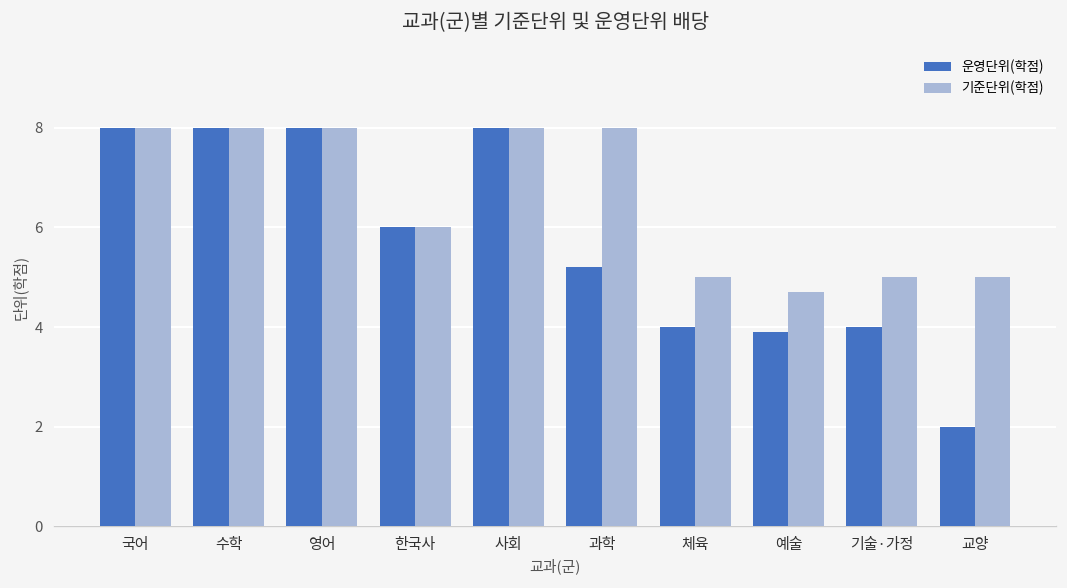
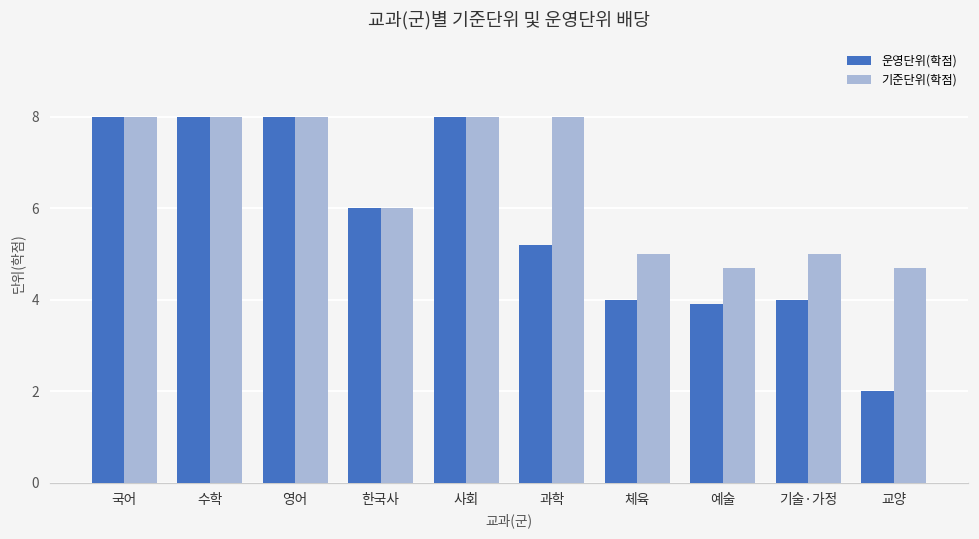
  {
    "운영단위(학점)": {
      "국어": 8.0,
      "수학": 8.0,
      "영어": 8.0,
      "한국사": 6.0,
      "사회": 8.0,
      "과학": 5.2,
      "체육": 4.0,
      "예술": 3.9,
      "기술·가정": 4.0,
      "교양": 2.0
    },
    "기준단위(학점)": {
      "국어": 8.0,
      "수학": 8.0,
      "영어": 8.0,
      "한국사": 6.0,
      "사회": 8.0,
      "과학": 8.0,
      "체육": 5.0,
      "예술": 4.7,
      "기술·가정": 5.0,
-     "교양": 5.0
+     "교양": 4.7
    }
  }
